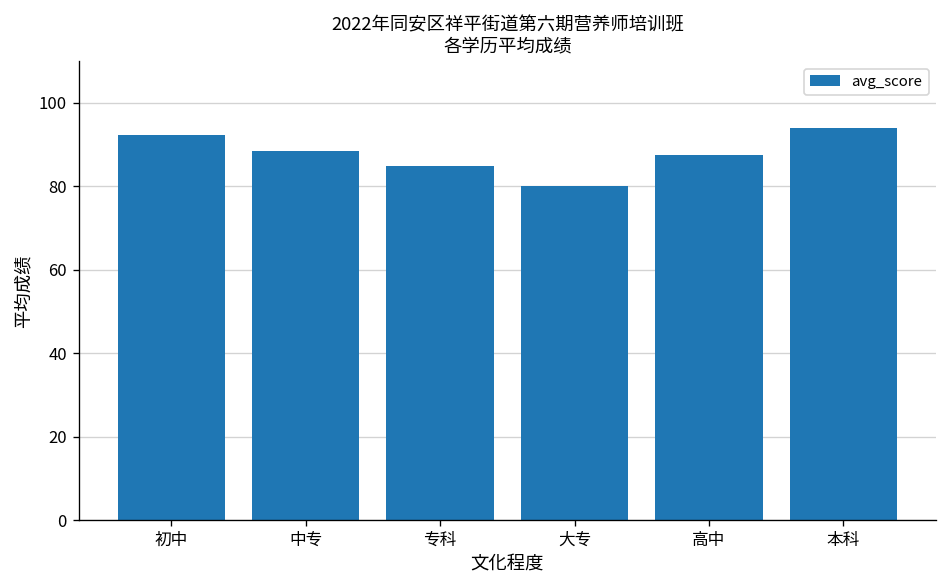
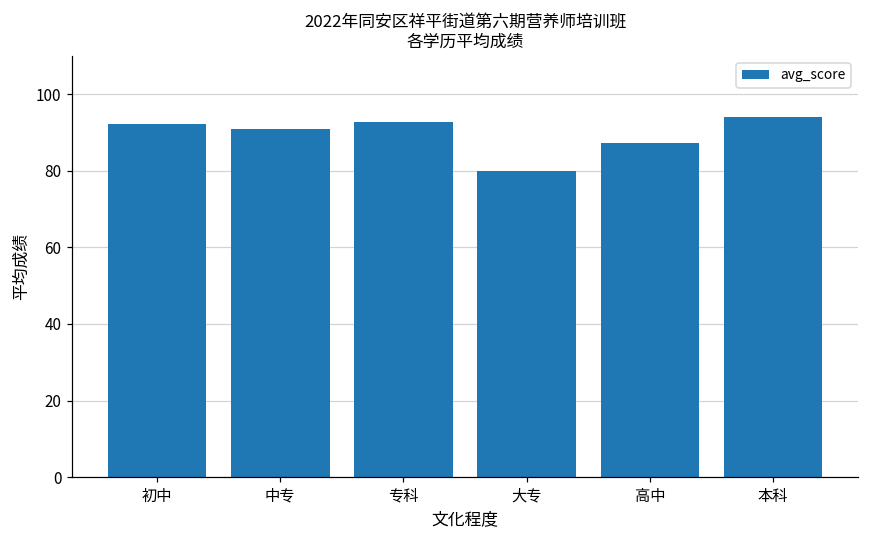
  {
    "初中": 92,
-   "中专": 89,
-   "专科": 85,
+   "中专": 91,
+   "专科": 93,
    "大专": 80,
    "高中": 87,
    "本科": 94
  }
